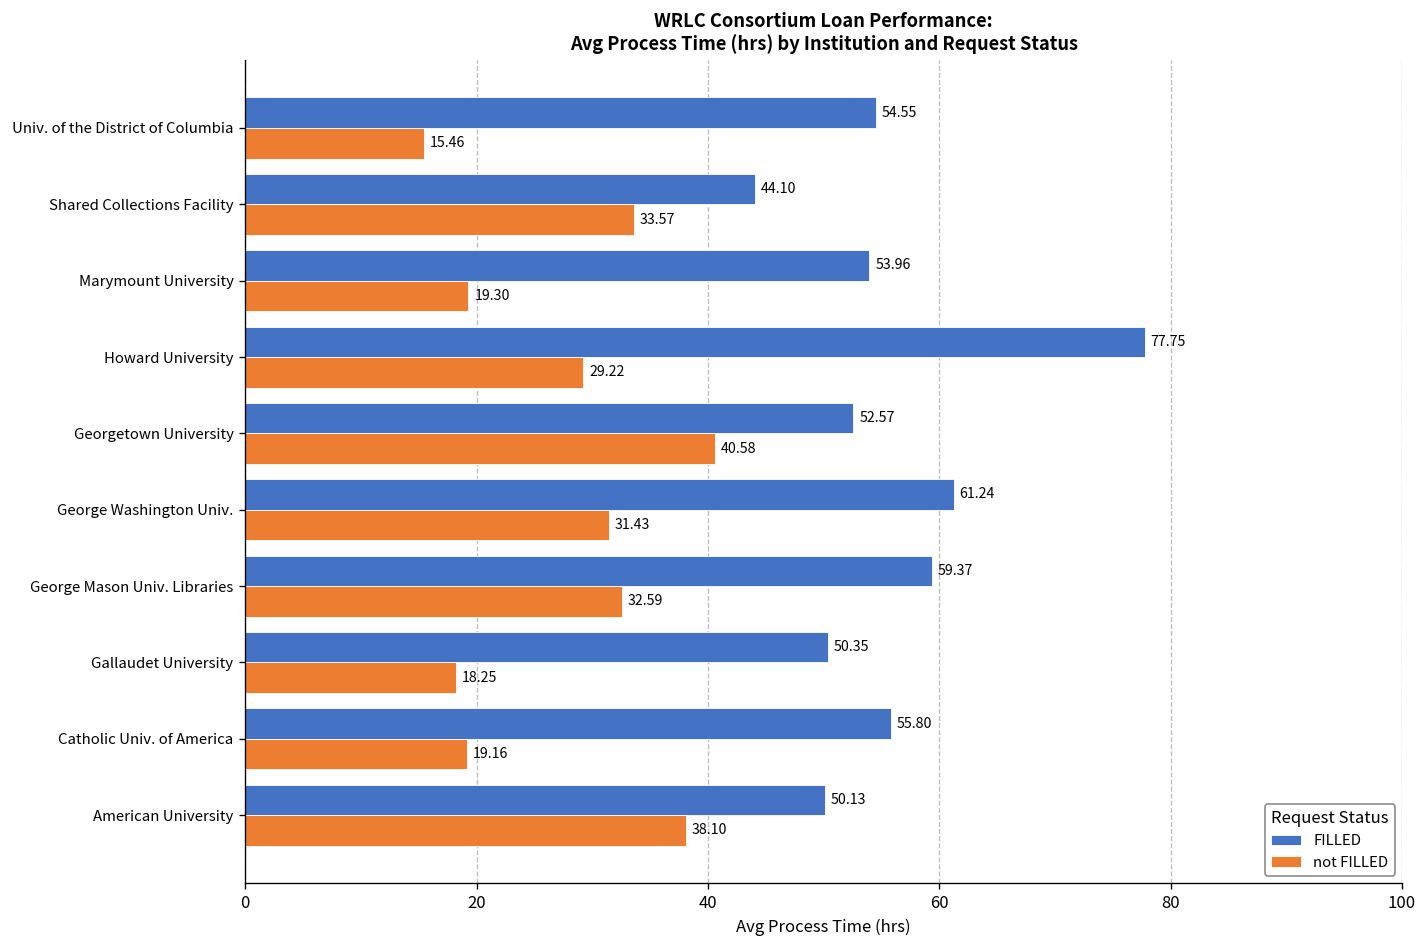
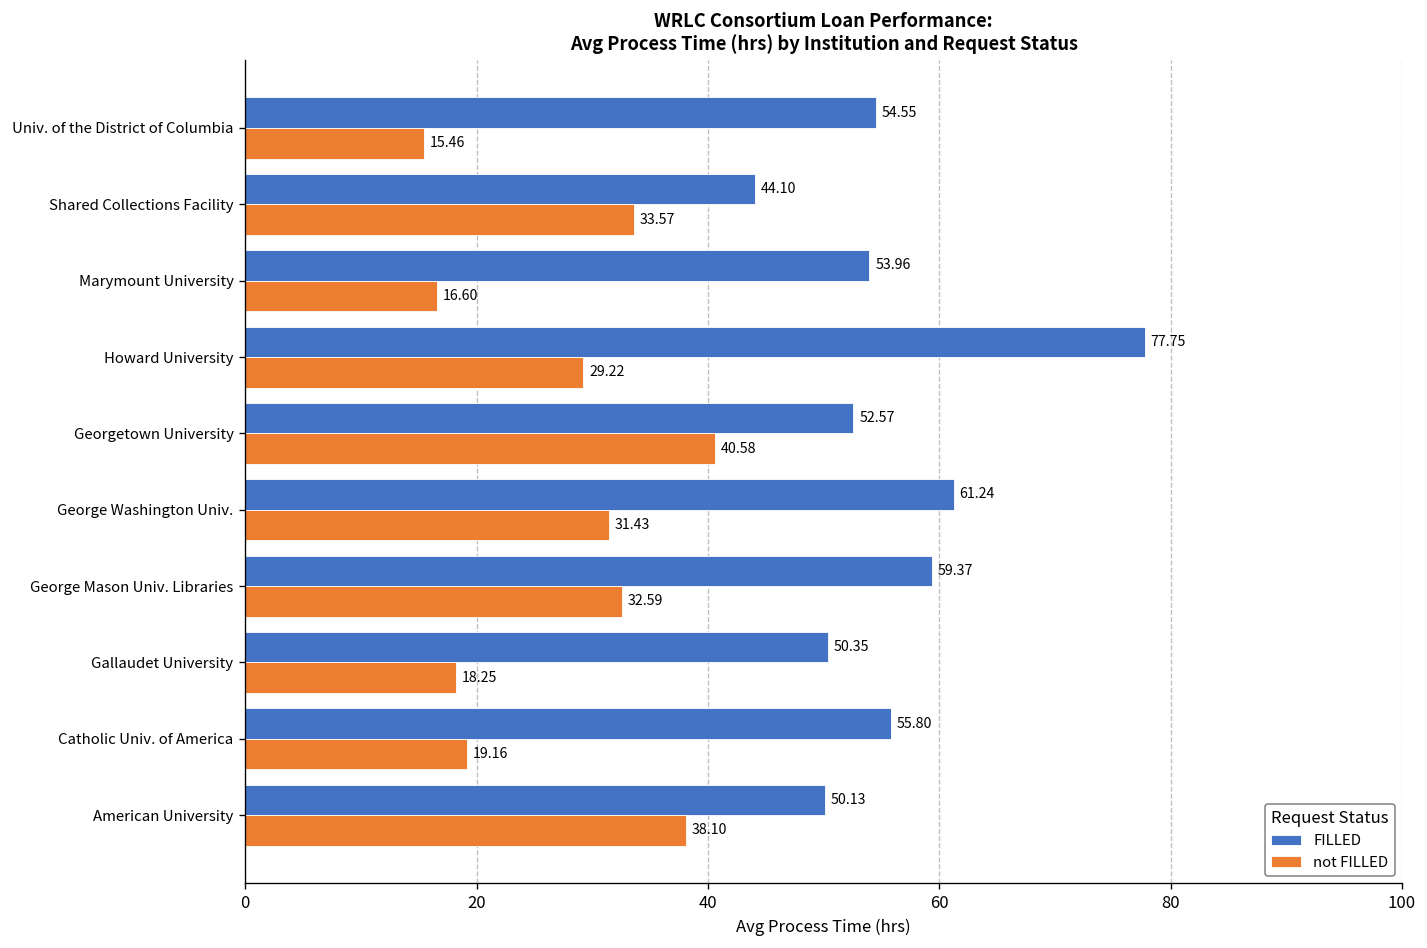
  {
    "FILLED": {
      "Univ. of the District of Columbia": 54.55,
      "Shared Collections Facility": 44.10,
      "Marymount University": 53.96,
      "Howard University": 77.75,
      "Georgetown University": 52.57,
      "George Washington Univ.": 61.24,
      "George Mason Univ. Libraries": 59.37,
      "Gallaudet University": 50.35,
      "Catholic Univ. of America": 55.80,
      "American University": 50.13
    },
    "not FILLED": {
      "Univ. of the District of Columbia": 15.46,
      "Shared Collections Facility": 33.57,
-     "Marymount University": 19.30,
+     "Marymount University": 16.60,
      "Howard University": 29.22,
      "Georgetown University": 40.58,
      "George Washington Univ.": 31.43,
      "George Mason Univ. Libraries": 32.59,
      "Gallaudet University": 18.25,
      "Catholic Univ. of America": 19.16,
      "American University": 38.10
    }
  }
